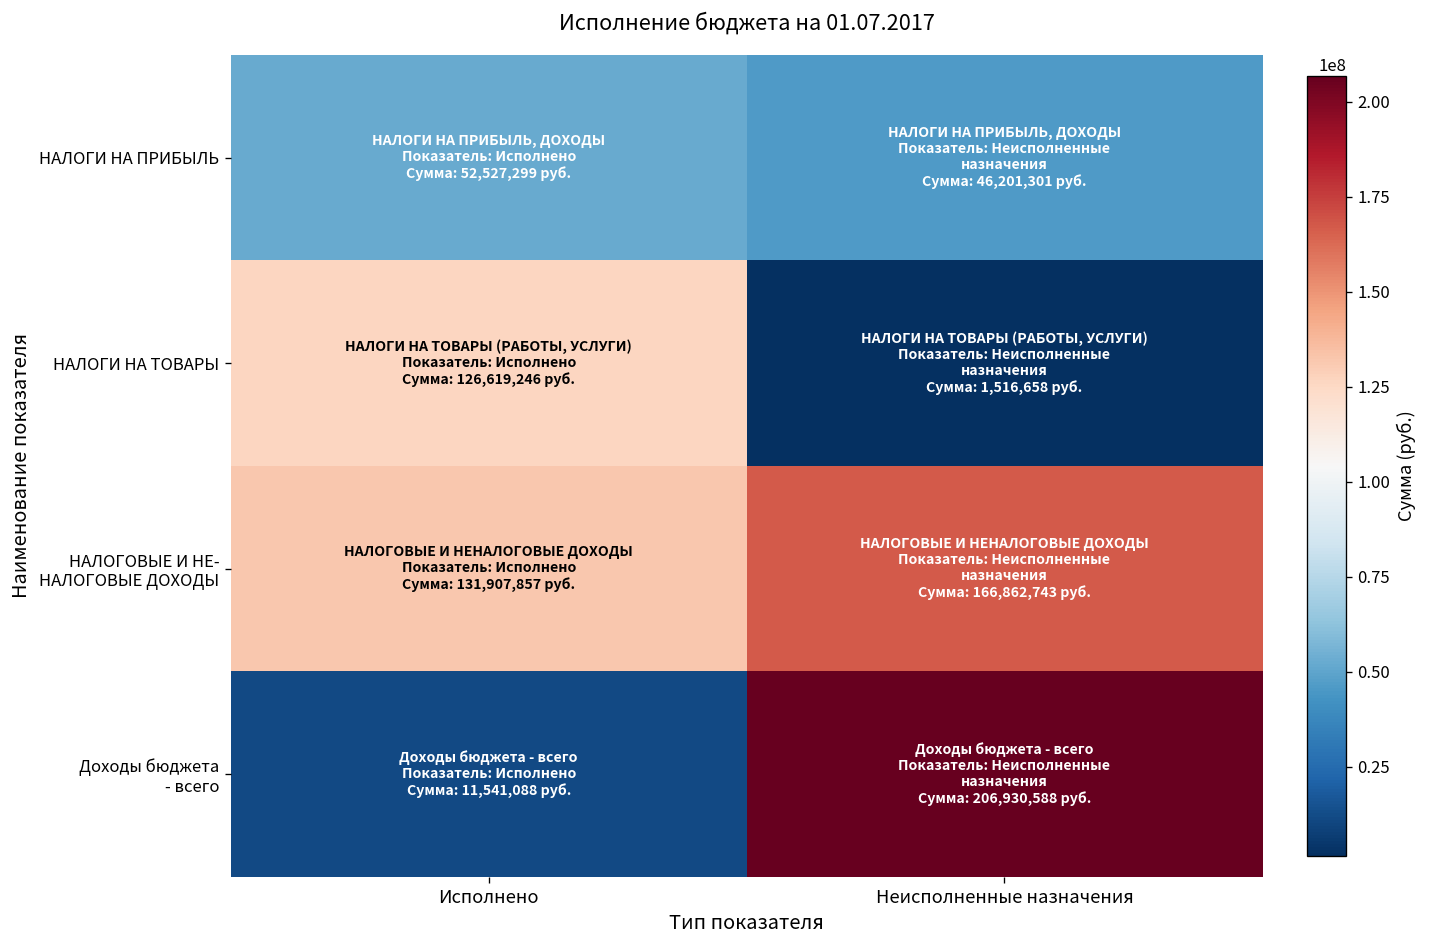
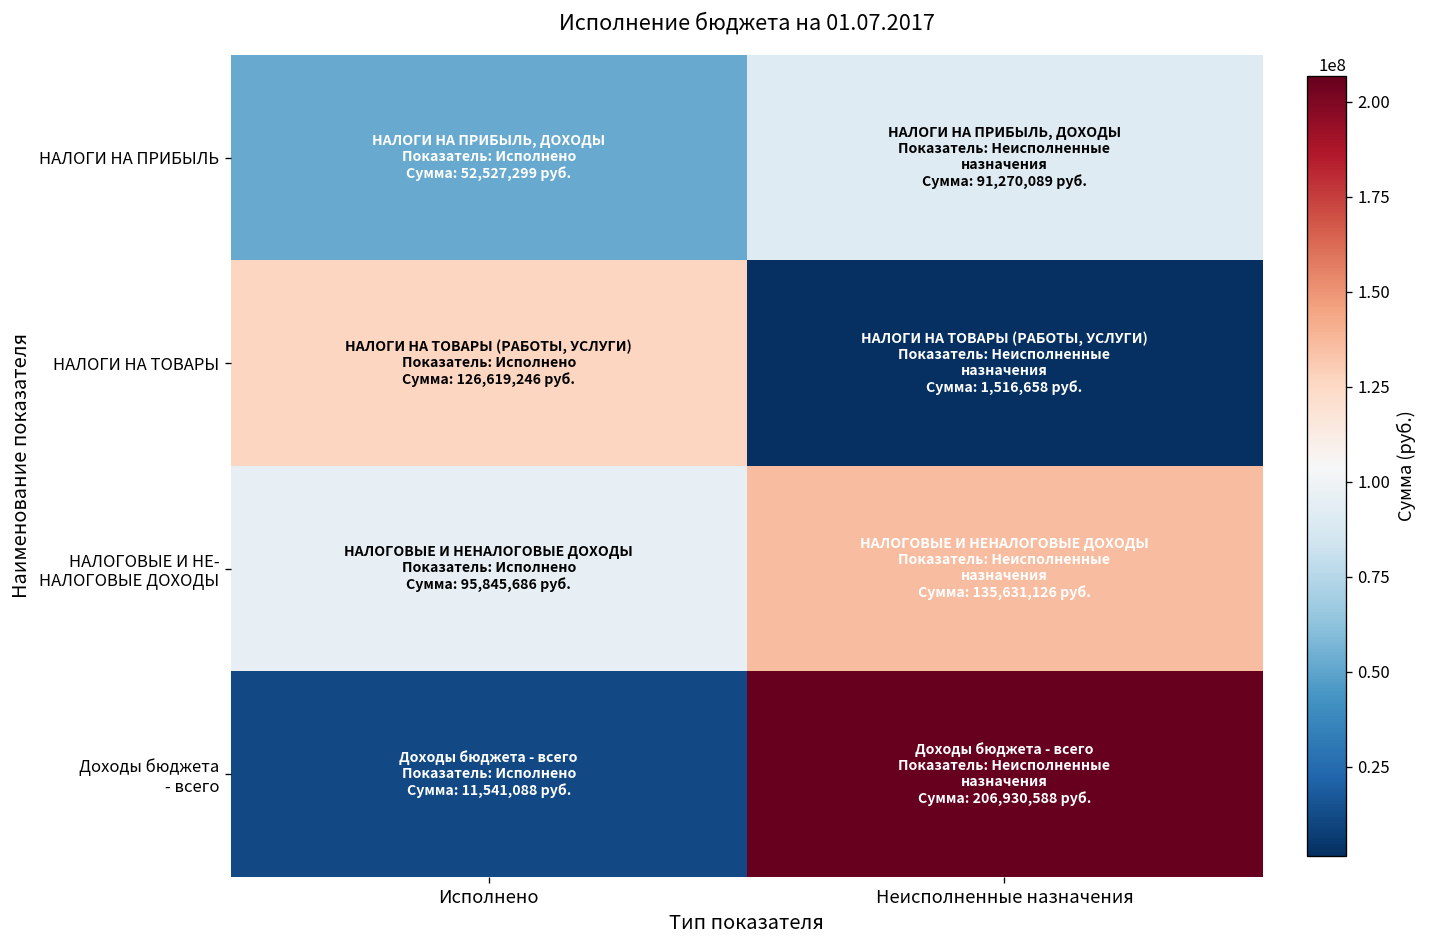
  {
    "НАЛОГИ НА ПРИБЫЛЬ": {
      "Исполнено": "52,527,299",
-     "Неисполненные назначения": "46,201,301"
+     "Неисполненные назначения": "91,270,089"
    },
    "НАЛОГИ НА ТОВАРЫ": {
      "Исполнено": "126,619,246",
      "Неисполненные назначения": "1,516,658"
    },
    "НАЛОГОВЫЕ И НЕ- НАЛОГОВЫЕ ДОХОДЫ": {
-     "Исполнено": "131,907,857",
-     "Неисполненные назначения": "166,862,743"
+     "Исполнено": "95,845,686",
+     "Неисполненные назначения": "135,631,126"
    },
    "Доходы бюджета - всего": {
      "Исполнено": "11,541,088",
      "Неисполненные назначения": "206,930,588"
    }
  }
